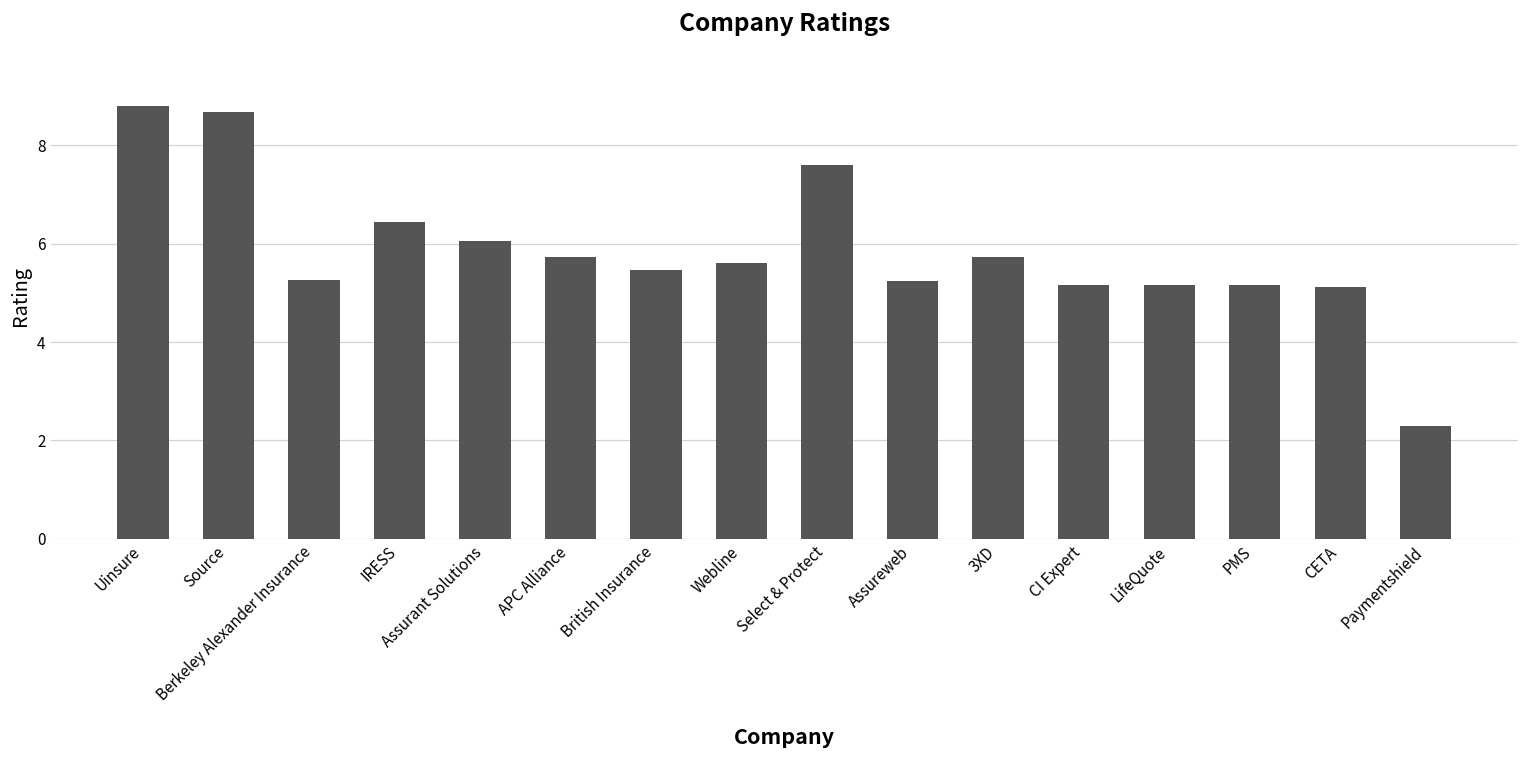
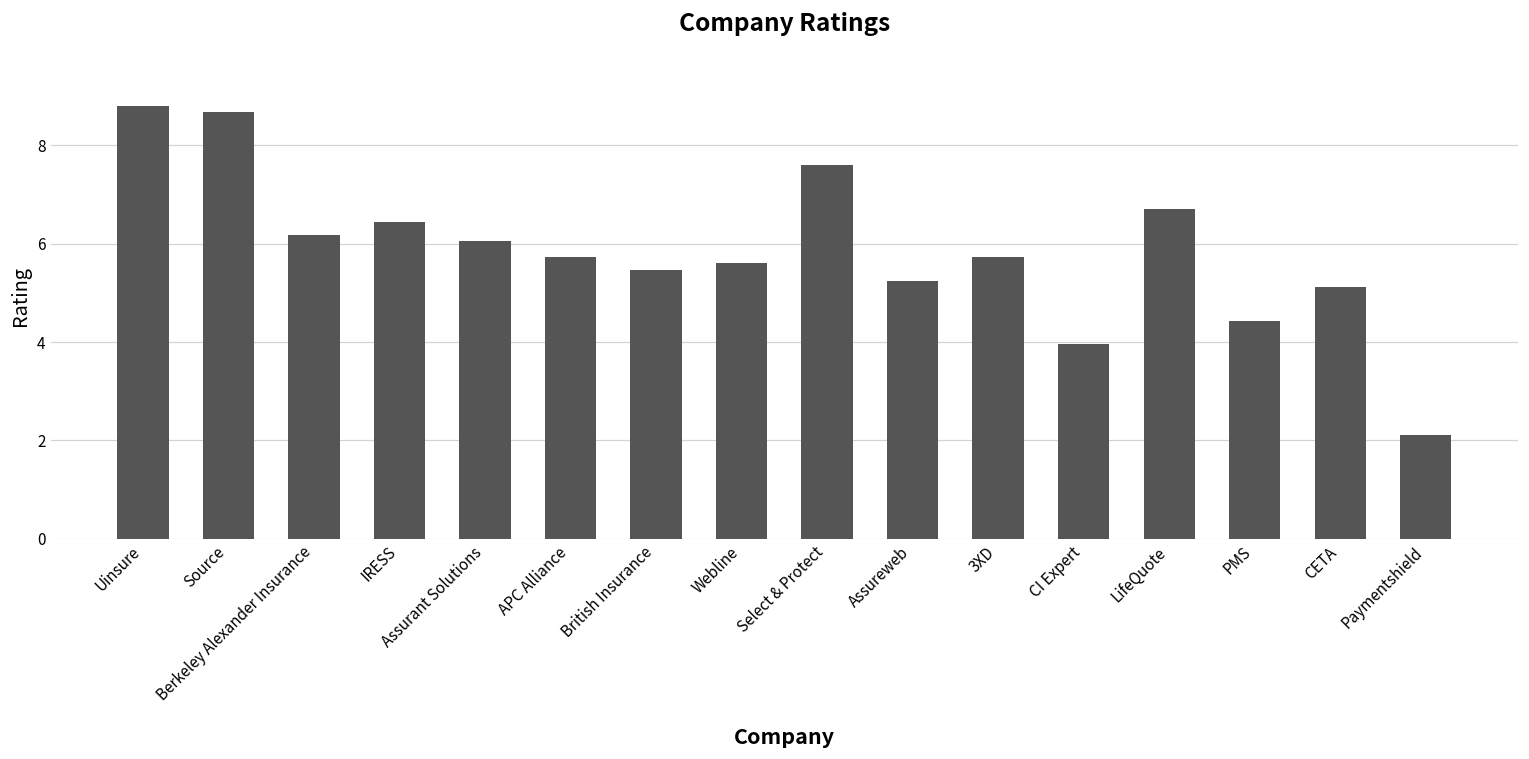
  {
    "Uinsure": 8.8,
    "Source": 8.7,
-   "Berkeley Alexander Insurance": 5.3,
+   "Berkeley Alexander Insurance": 6.2,
    "IRESS": 6.5,
    "Assurant Solutions": 6.1,
    "APC Alliance": 5.7,
    "British Insurance": 5.5,
    "Webline": 5.6,
    "Select & Protect": 7.6,
    "Assureweb": 5.2,
    "3XD": 5.7,
-   "CI Expert": 5.2,
-   "LifeQuote": 5.2,
-   "PMS": 5.2,
+   "CI Expert": 4.0,
+   "LifeQuote": 6.7,
+   "PMS": 4.4,
    "CETA": 5.1,
-   "Paymentshield": 2.3
+   "Paymentshield": 2.1
  }
